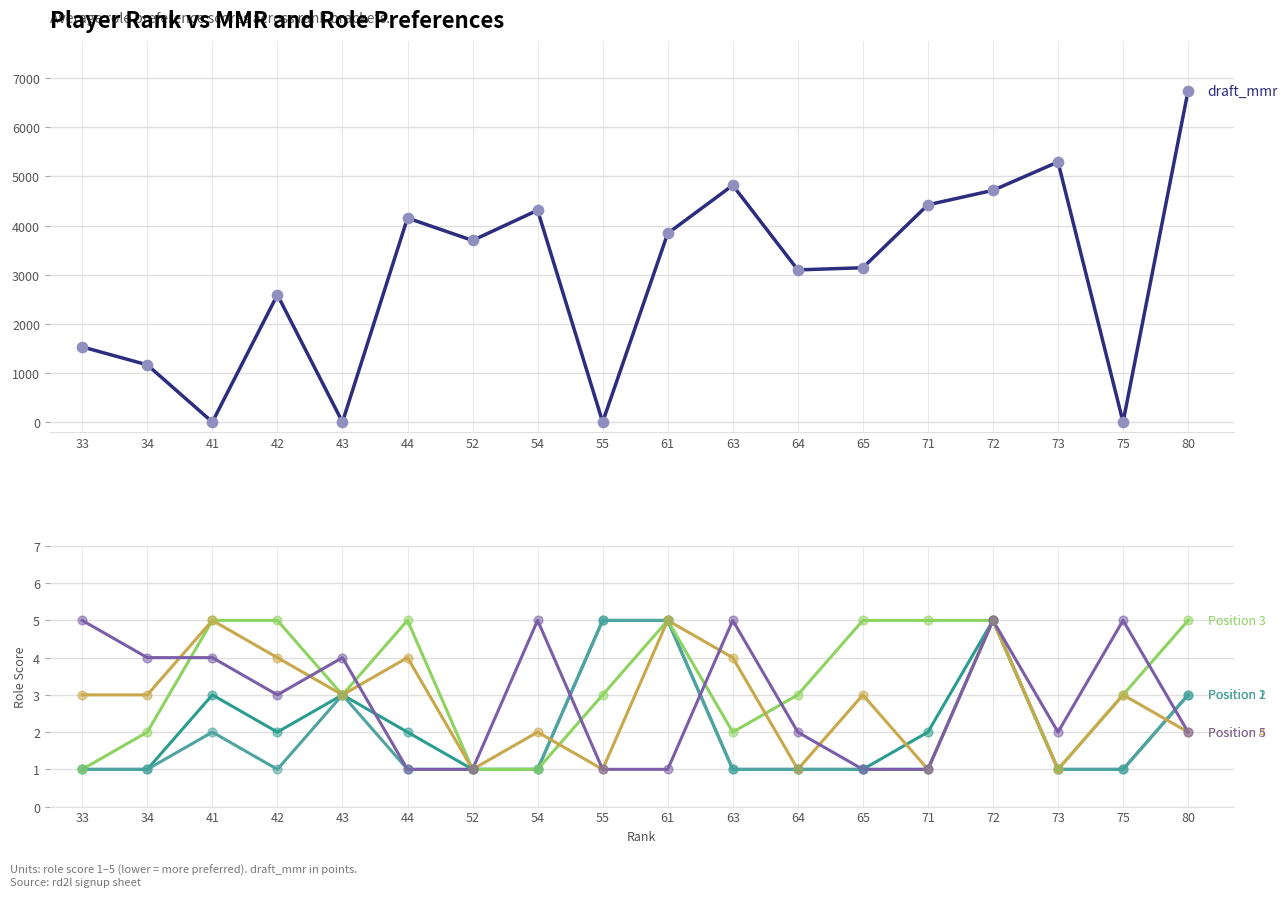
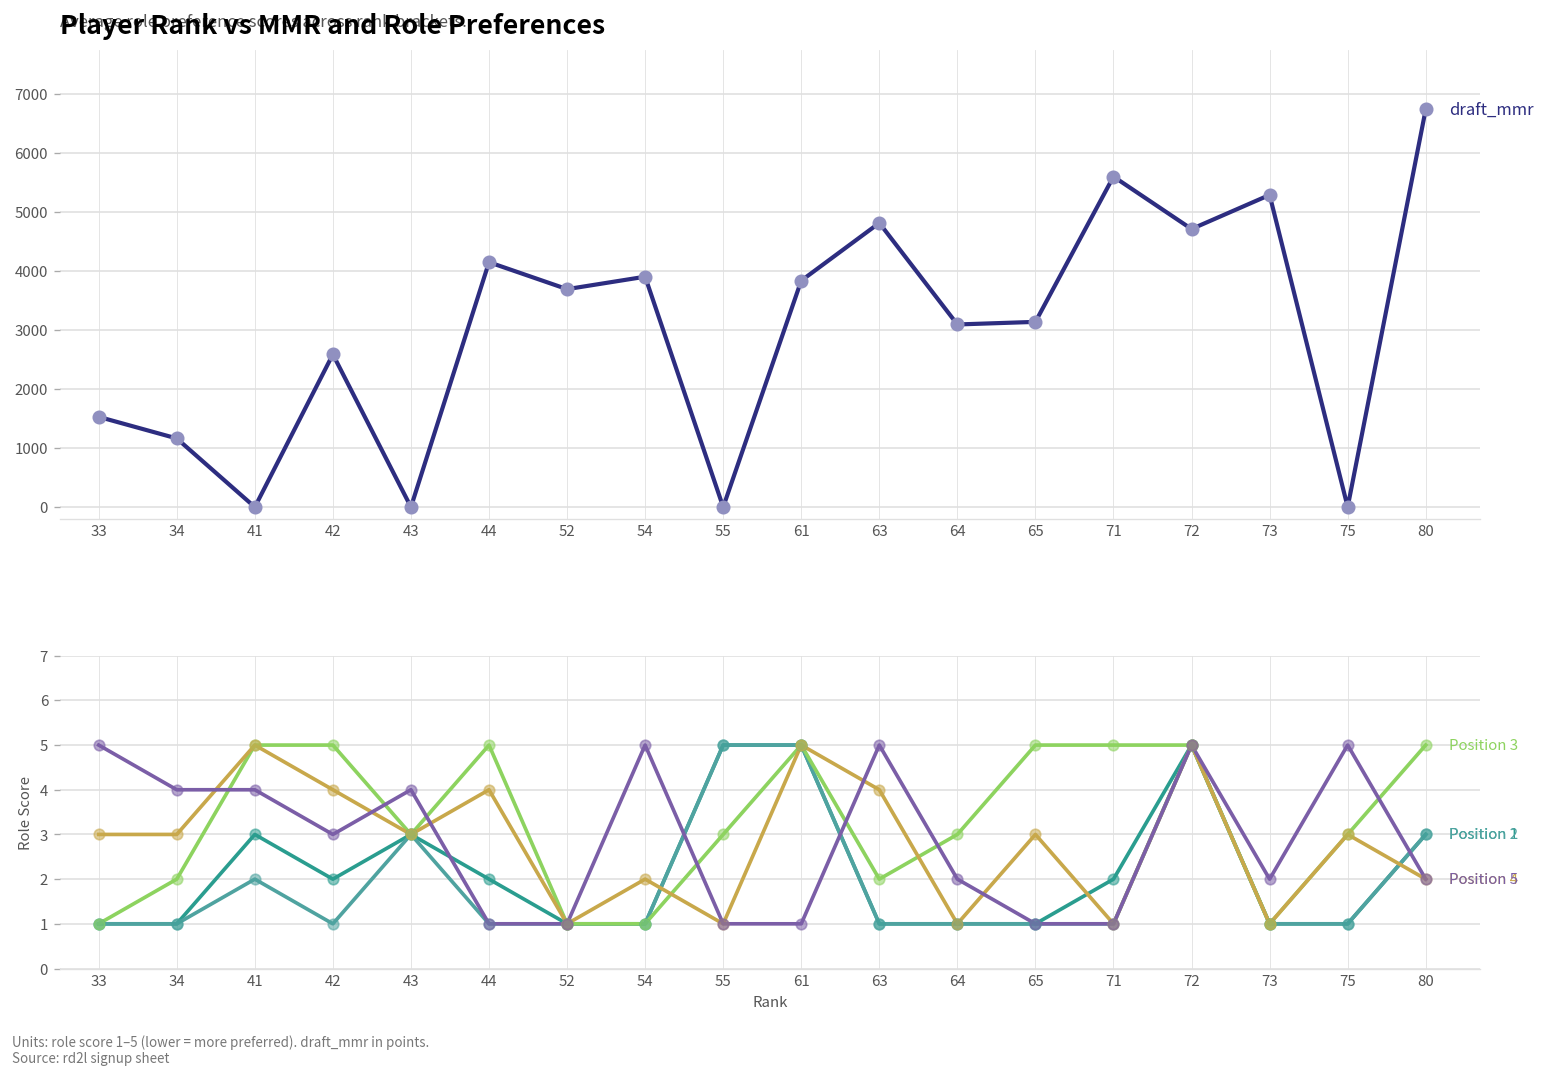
  {
    "Player Rank vs MMR and Role Preferences": {
      "33": 1500,
      "34": 1200,
      "41": 0,
      "42": 2600,
      "43": 0,
      "44": 4200,
      "52": 3700,
-     "54": 4300,
+     "54": 3900,
      "55": 0,
      "61": 3800,
      "63": 4800,
      "64": 3100,
      "65": 3100,
-     "71": 4400,
+     "71": 5600,
      "72": 4700,
      "73": 5300,
      "75": 0,
      "80": 6700
    }
  }
